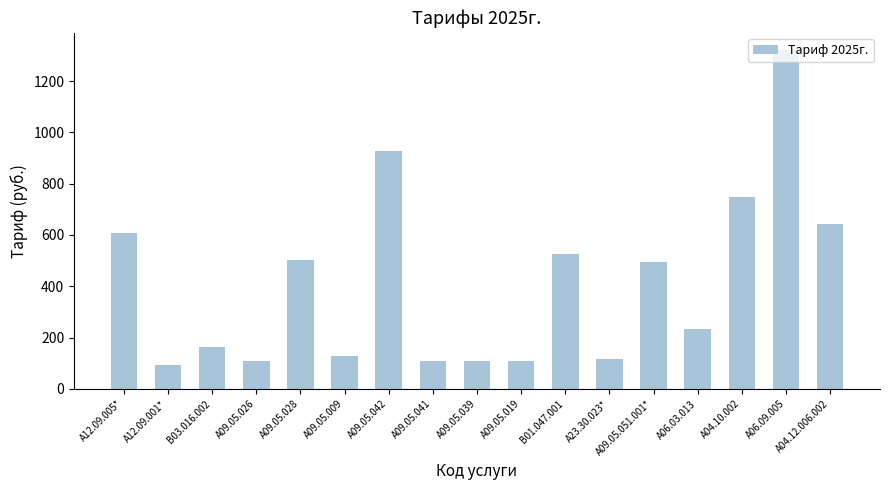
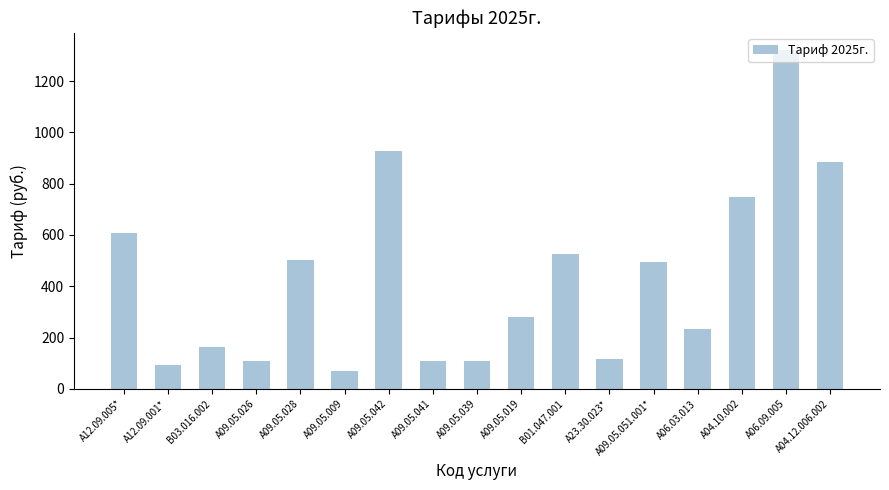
  {
    "A12.09.005*": 610,
    "A12.09.001*": 90,
    "B03.016.002": 160,
    "A09.05.026": 110,
    "A09.05.028": 500,
-   "A09.05.009": 130,
+   "A09.05.009": 70,
    "A09.05.042": 930,
    "A09.05.041": 110,
    "A09.05.039": 110,
-   "A09.05.019": 110,
+   "A09.05.019": 280,
    "B01.047.001": 530,
    "A23.30.023*": 120,
    "A09.05.051.001*": 490,
    "A06.03.013": 230,
    "A04.10.002": 750,
-   "A04.12.006.002": 640
+   "A04.12.006.002": 880
  }
